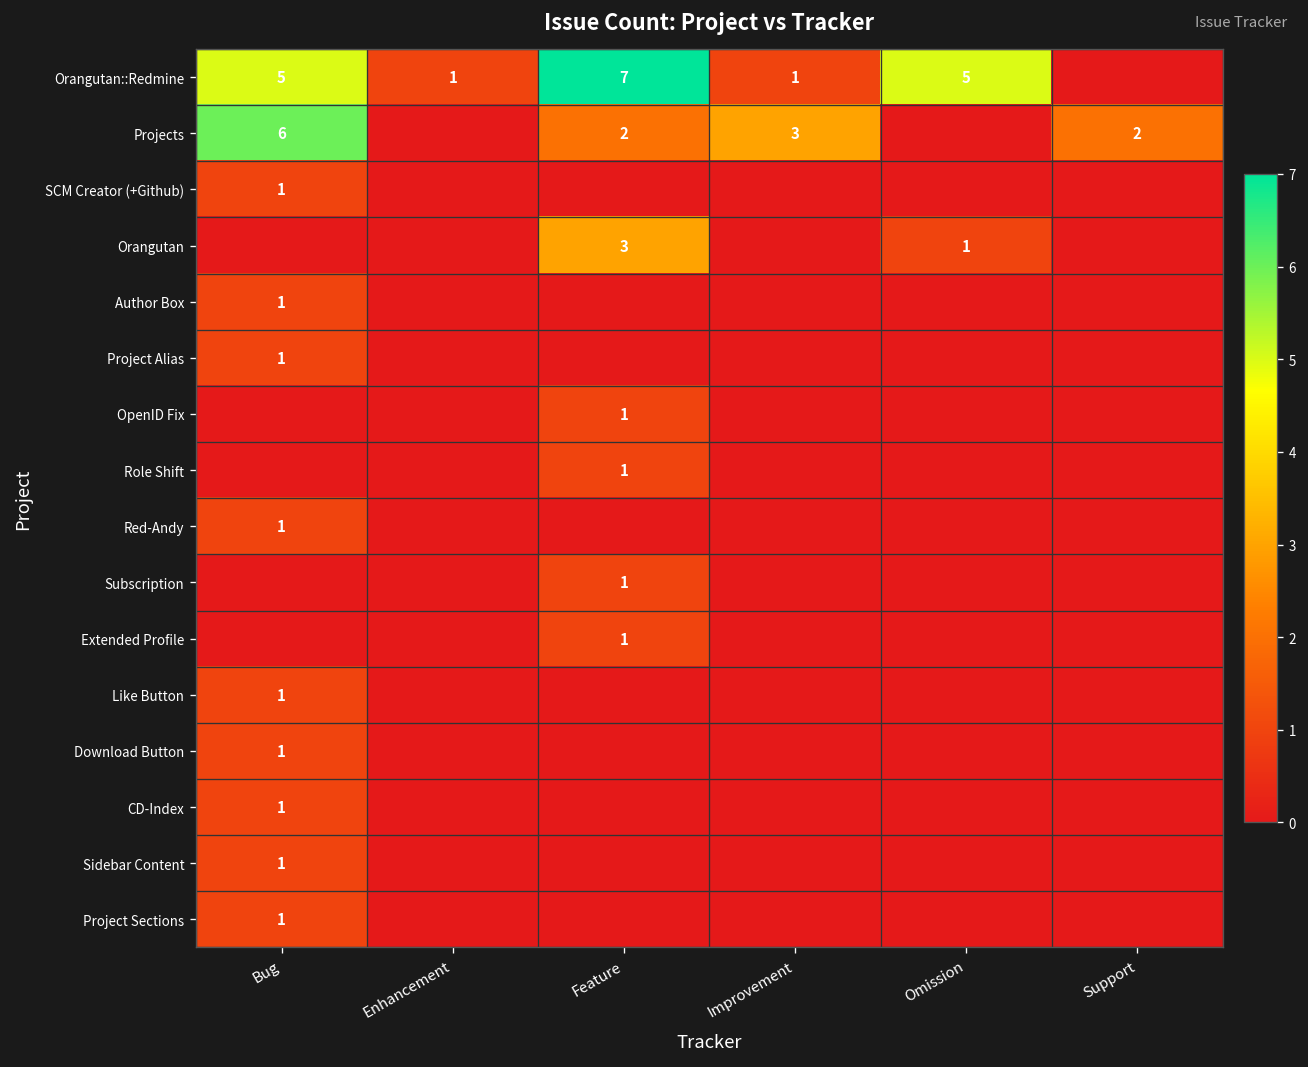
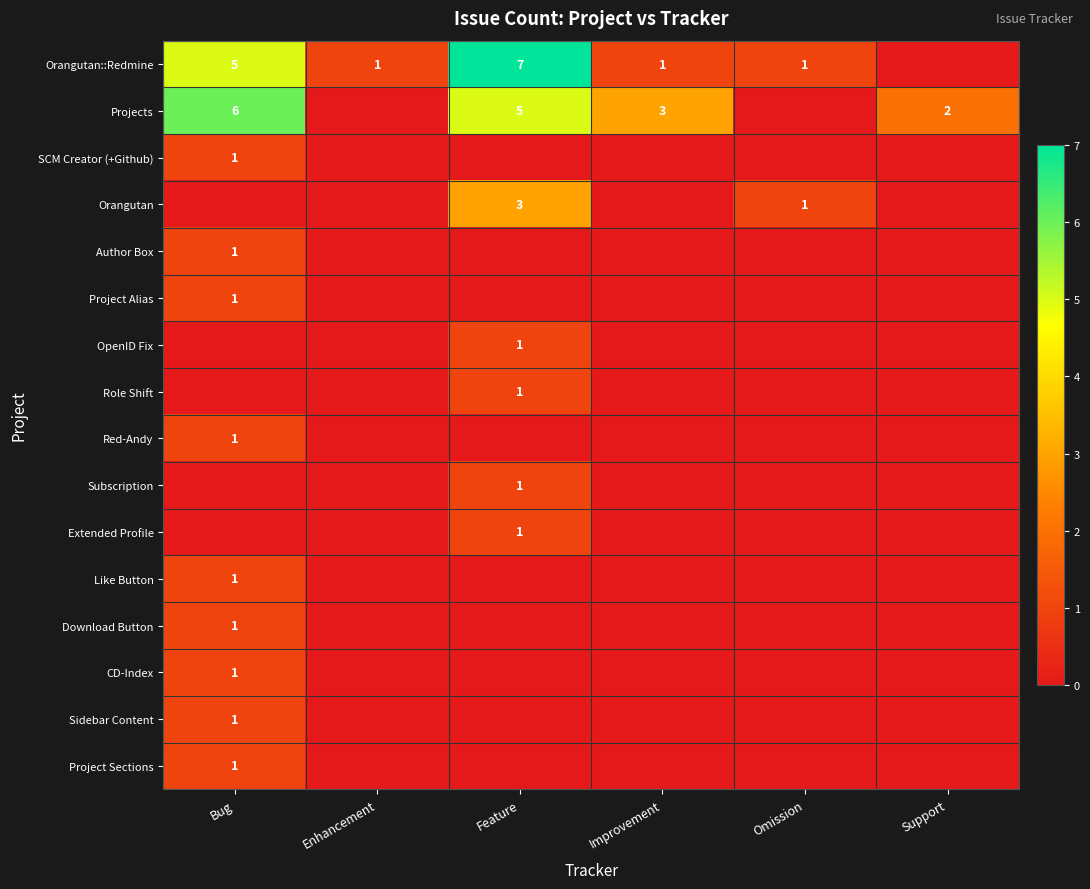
  {
    "Orangutan::Redmine": {
      "Bug": 5,
      "Enhancement": 1,
      "Feature": 7,
      "Improvement": 1,
-     "Omission": 5
+     "Omission": 1
    },
    "Projects": {
      "Bug": 6,
-     "Feature": 2,
+     "Feature": 5,
      "Improvement": 3,
      "Support": 2
    },
    "SCM Creator (+Github)": {
      "Bug": 1
    },
    "Orangutan": {
      "Feature": 3,
      "Omission": 1
    },
    "Author Box": {
      "Bug": 1
    },
    "Project Alias": {
      "Bug": 1
    },
    "OpenID Fix": {
      "Feature": 1
    },
    "Role Shift": {
      "Feature": 1
    },
    "Red-Andy": {
      "Bug": 1
    },
    "Subscription": {
      "Feature": 1
    },
    "Extended Profile": {
      "Feature": 1
    },
    "Like Button": {
      "Bug": 1
    },
    "Download Button": {
      "Bug": 1
    },
    "CD-Index": {
      "Bug": 1
    },
    "Sidebar Content": {
      "Bug": 1
    },
    "Project Sections": {
      "Bug": 1
    }
  }
